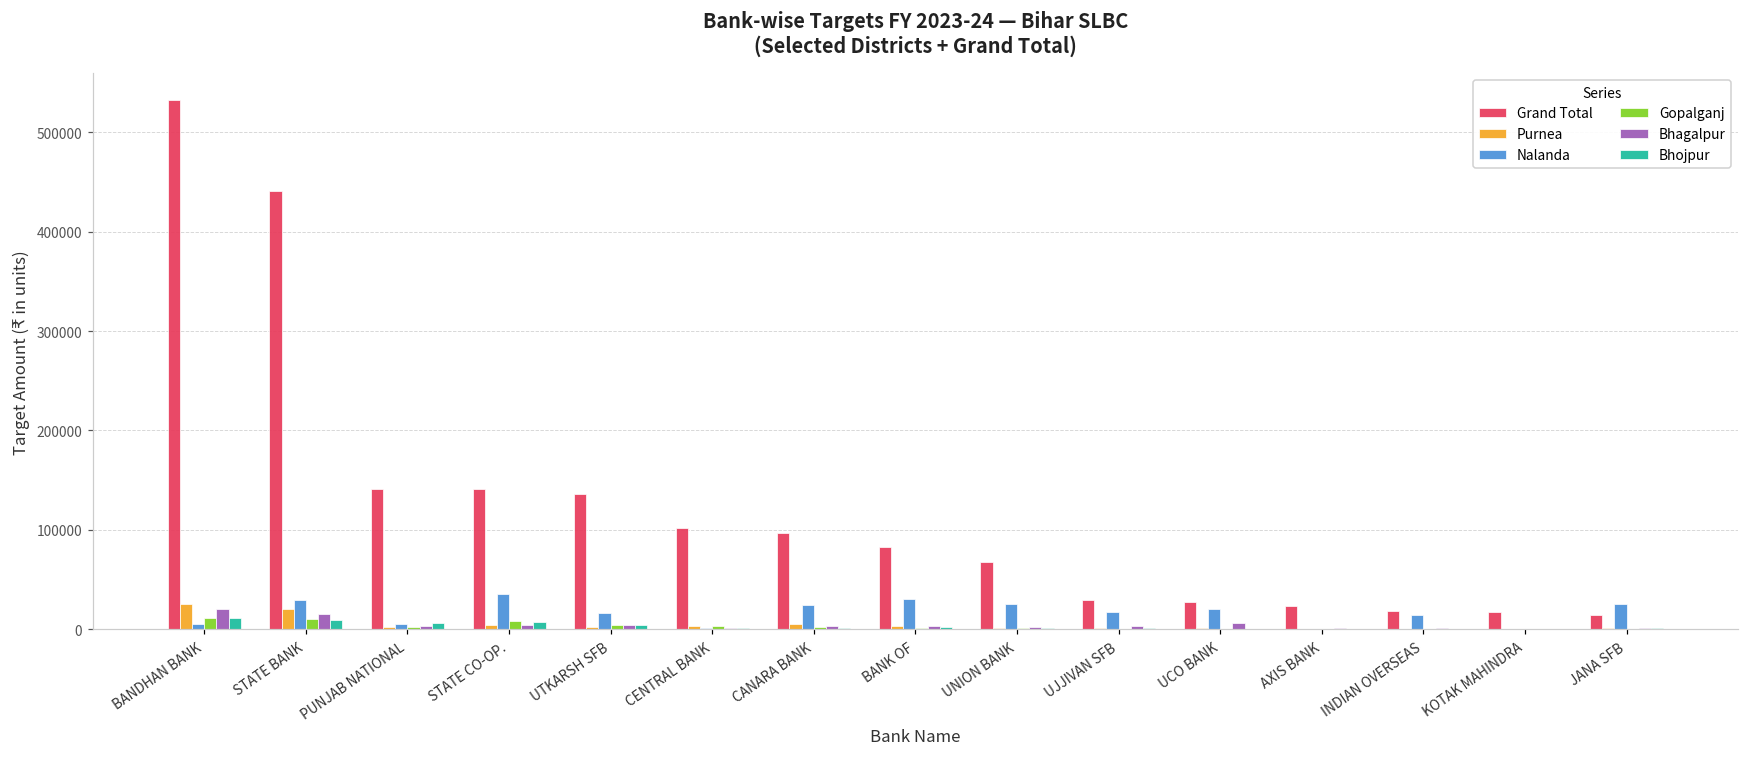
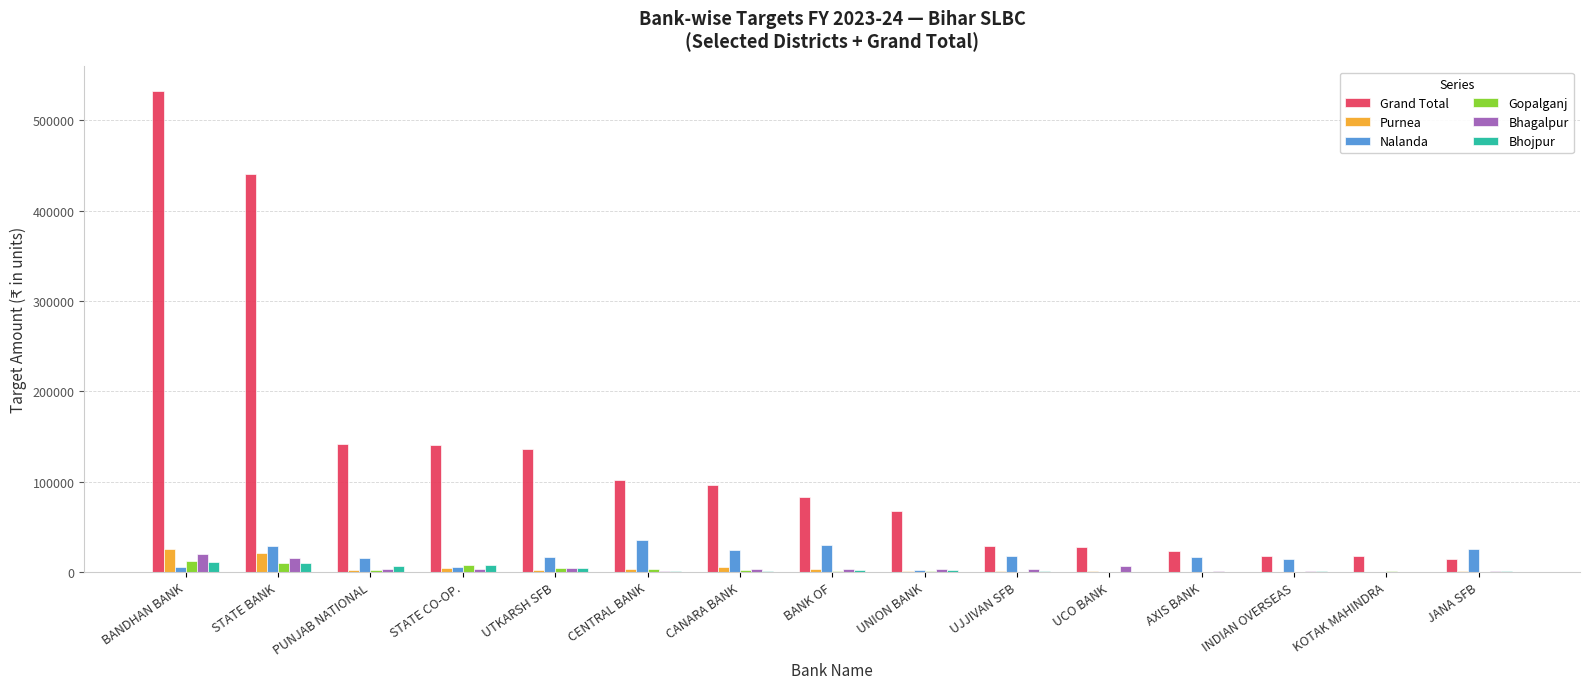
  {
    "Grand Total": {
      "BANDHAN BANK": 530000,
      "STATE BANK": 440000,
      "PUNJAB NATIONAL": 140000,
      "STATE CO-OP.": 140000,
      "UTKARSH SFB": 140000,
      "CENTRAL BANK": 100000,
      "CANARA BANK": 100000,
      "BANK OF": 80000,
      "UNION BANK": 70000,
      "UJJIVAN SFB": 30000,
      "UCO BANK": 30000,
      "AXIS BANK": 20000,
      "INDIAN OVERSEAS": 20000,
      "KOTAK MAHINDRA": 20000,
      "JANA SFB": 10000
    },
    "Purnea": {
      "BANDHAN BANK": 30000,
      "STATE BANK": 20000,
      "STATE CO-OP.": 0,
      "CENTRAL BANK": 0,
      "CANARA BANK": 0,
      "BANK OF": 0,
      "KOTAK MAHINDRA": 0
    },
    "Nalanda": {
      "BANDHAN BANK": 10000,
      "STATE BANK": 30000,
-     "PUNJAB NATIONAL": 0,
-     "STATE CO-OP.": 40000,
+     "PUNJAB NATIONAL": 20000,
+     "STATE CO-OP.": 10000,
      "UTKARSH SFB": 20000,
-     "CENTRAL BANK": 0,
+     "CENTRAL BANK": 40000,
      "CANARA BANK": 20000,
      "BANK OF": 30000,
-     "UNION BANK": 30000,
+     "UNION BANK": 0,
      "UJJIVAN SFB": 20000,
-     "UCO BANK": 20000,
-     "AXIS BANK": 0,
+     "UCO BANK": 0,
+     "AXIS BANK": 20000,
      "INDIAN OVERSEAS": 10000,
      "KOTAK MAHINDRA": 0,
      "JANA SFB": 30000
    },
    "Gopalganj": {
      "BANDHAN BANK": 10000,
      "STATE BANK": 10000,
      "STATE CO-OP.": 10000,
      "UTKARSH SFB": 0,
      "CENTRAL BANK": 0,
      "UJJIVAN SFB": 0,
      "JANA SFB": 0
    },
    "Bhagalpur": {
      "BANDHAN BANK": 20000,
      "STATE BANK": 20000,
      "PUNJAB NATIONAL": 0,
      "STATE CO-OP.": 0,
      "UTKARSH SFB": 0,
      "CANARA BANK": 0,
      "BANK OF": 0,
      "UJJIVAN SFB": 0,
      "UCO BANK": 10000,
      "KOTAK MAHINDRA": 0
    },
    "Bhojpur": {
      "BANDHAN BANK": 10000,
      "STATE BANK": 10000,
      "PUNJAB NATIONAL": 10000,
      "STATE CO-OP.": 10000,
      "UTKARSH SFB": 0,
      "KOTAK MAHINDRA": 0
    }
  }
